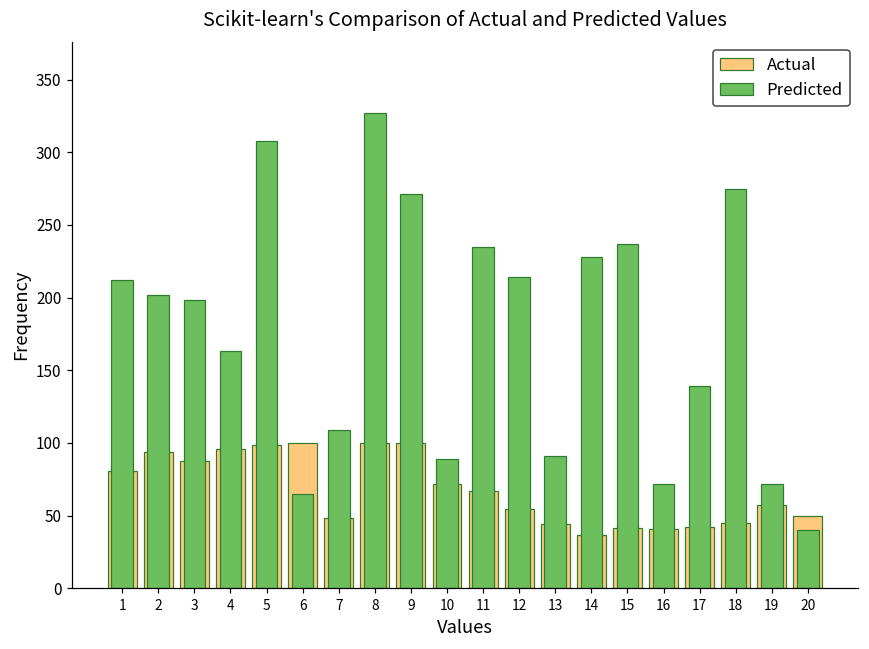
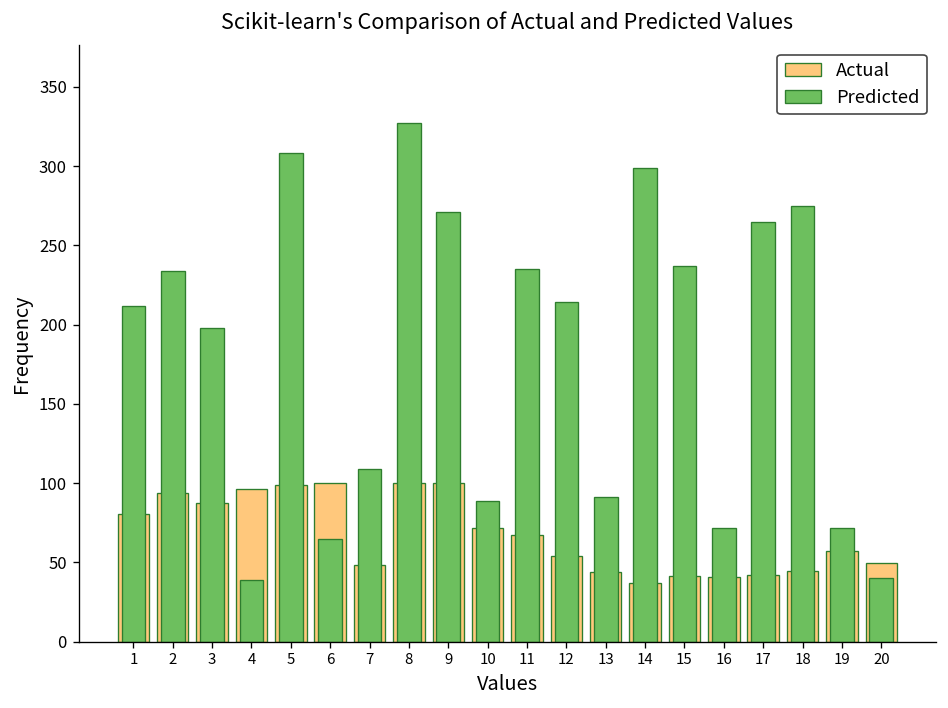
  {
    "Actual": {
      "6": 100,
      "20": 50
    },
    "Predicted": {
      "1": 212,
-     "2": 202,
+     "2": 234,
      "3": 198,
-     "4": 163,
+     "4": 39,
      "5": 308,
      "7": 109,
      "8": 327,
      "9": 271,
      "10": 89,
      "11": 235,
      "12": 214,
      "13": 91,
-     "14": 228,
+     "14": 299,
      "15": 237,
      "16": 72,
-     "17": 139,
+     "17": 265,
      "18": 275,
      "19": 72
    }
  }
